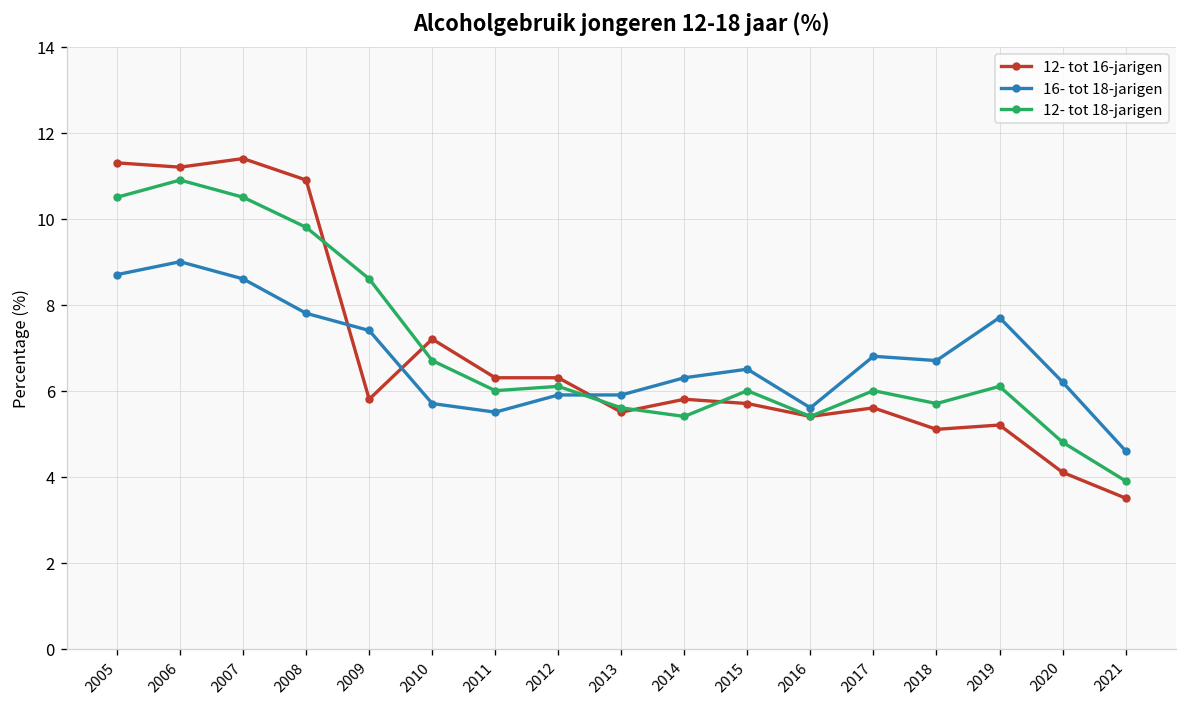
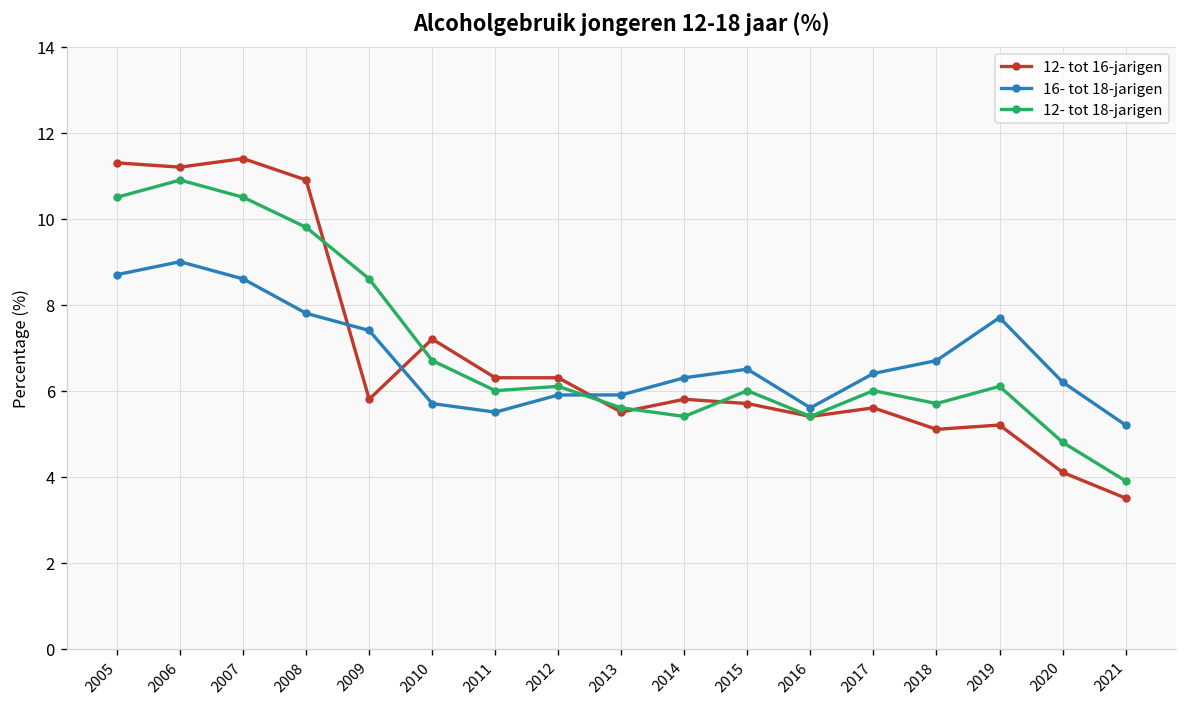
  {
    "12- tot 16-jarigen": {
      "2005": 11.3,
      "2006": 11.2,
      "2007": 11.4,
      "2008": 10.9,
      "2009": 5.8,
      "2010": 7.2,
      "2011": 6.3,
      "2012": 6.3,
      "2013": 5.5,
      "2014": 5.8,
      "2015": 5.7,
      "2017": 5.6,
      "2018": 5.1,
      "2019": 5.2,
      "2020": 4.1,
      "2021": 3.5
    },
    "16- tot 18-jarigen": {
      "2005": 8.7,
      "2006": 9.0,
      "2007": 8.6,
      "2008": 7.8,
      "2009": 7.4,
      "2010": 5.7,
      "2011": 5.5,
      "2012": 5.9,
      "2013": 5.9,
      "2014": 6.3,
      "2015": 6.5,
      "2016": 5.6,
-     "2017": 6.8,
+     "2017": 6.4,
      "2018": 6.7,
      "2019": 7.7,
      "2020": 6.2,
-     "2021": 4.6
+     "2021": 5.2
    },
    "12- tot 18-jarigen": {
      "2005": 10.5,
      "2006": 10.9,
      "2007": 10.5,
      "2008": 9.8,
      "2009": 8.6,
      "2010": 6.7,
      "2011": 6.0,
      "2012": 6.1,
      "2013": 5.6,
      "2014": 5.4,
      "2015": 6.0,
      "2017": 6.0,
      "2018": 5.7,
      "2019": 6.1,
      "2020": 4.8,
      "2021": 3.9
    }
  }
